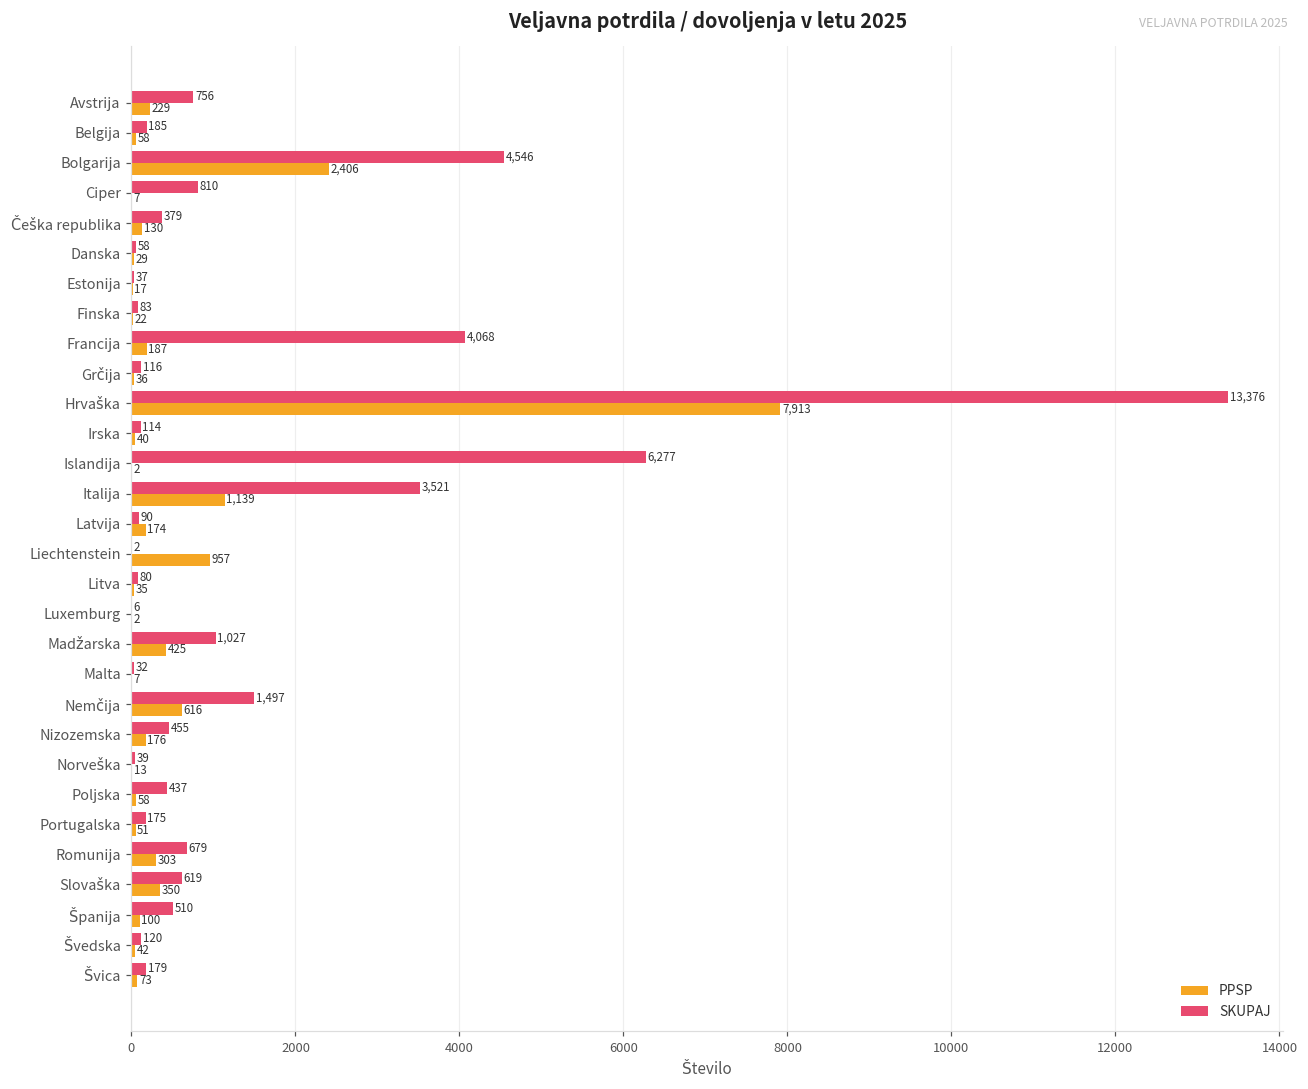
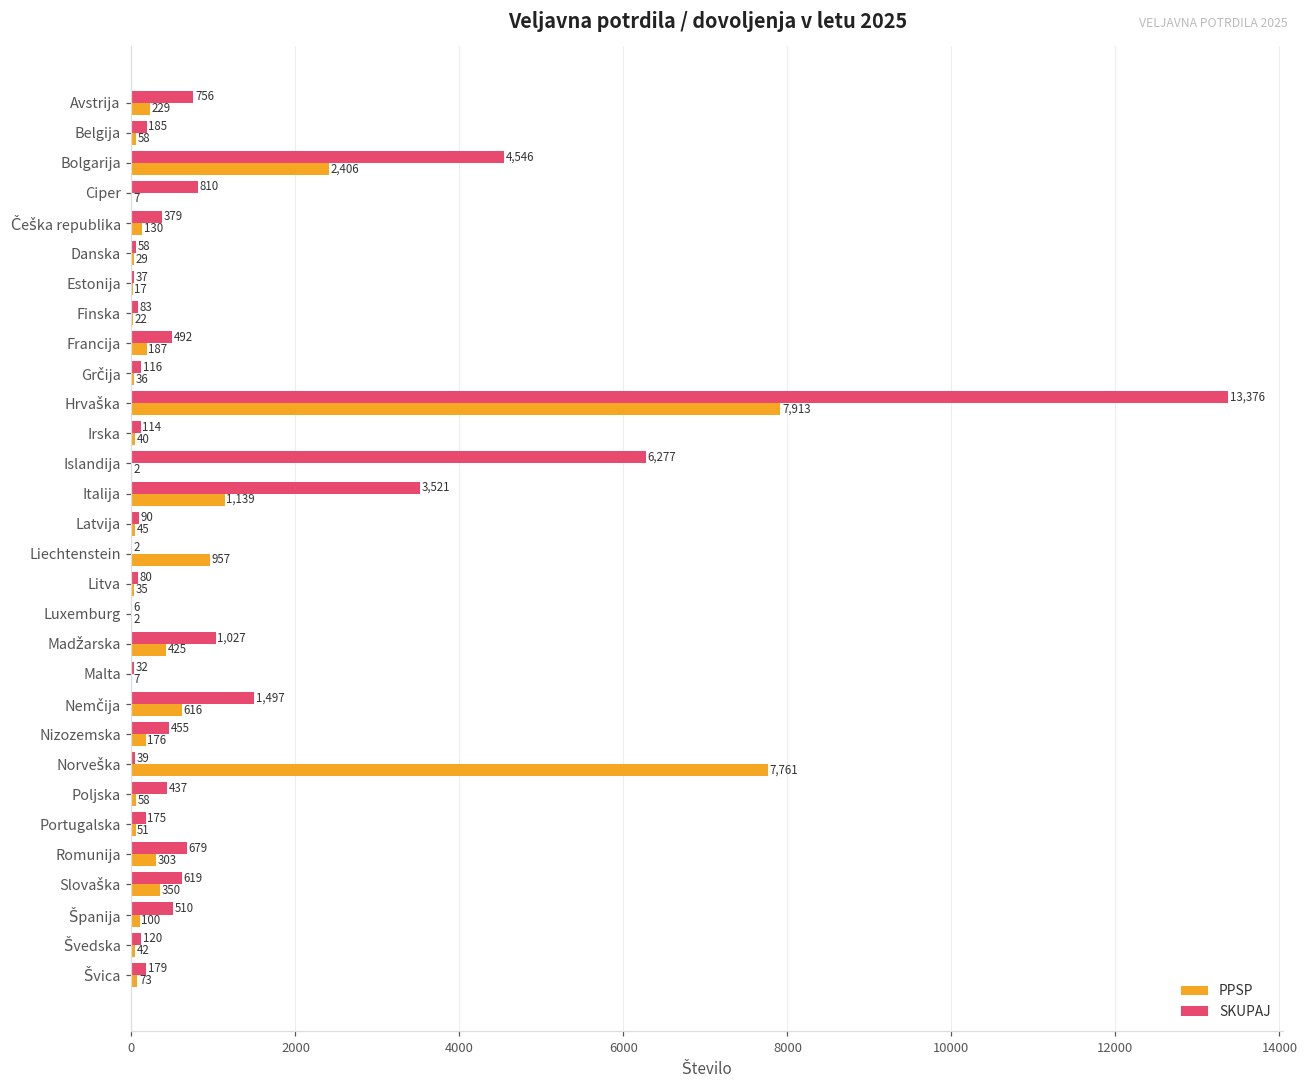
  {
    "PPSP": {
      "Avstrija": "229",
      "Belgija": "58",
      "Bolgarija": "2,406",
      "Ciper": "7",
      "Češka republika": "130",
      "Danska": "29",
      "Estonija": "17",
      "Finska": "22",
      "Francija": "187",
      "Grčija": "36",
      "Hrvaška": "7,913",
      "Irska": "40",
      "Islandija": "2",
      "Italija": "1,139",
-     "Latvija": "174",
+     "Latvija": "45",
      "Liechtenstein": "957",
      "Litva": "35",
      "Luxemburg": "2",
      "Madžarska": "425",
      "Malta": "7",
      "Nemčija": "616",
      "Nizozemska": "176",
-     "Norveška": "13",
+     "Norveška": "7,761",
      "Poljska": "58",
      "Portugalska": "51",
      "Romunija": "303",
      "Slovaška": "350",
      "Španija": "100",
      "Švedska": "42",
      "Švica": "73"
    },
    "SKUPAJ": {
      "Avstrija": "756",
      "Belgija": "185",
      "Bolgarija": "4,546",
      "Ciper": "810",
      "Češka republika": "379",
      "Danska": "58",
      "Estonija": "37",
      "Finska": "83",
-     "Francija": "4,068",
+     "Francija": "492",
      "Grčija": "116",
      "Hrvaška": "13,376",
      "Irska": "114",
      "Islandija": "6,277",
      "Italija": "3,521",
      "Latvija": "90",
      "Liechtenstein": "2",
      "Litva": "80",
      "Luxemburg": "6",
      "Madžarska": "1,027",
      "Malta": "32",
      "Nemčija": "1,497",
      "Nizozemska": "455",
      "Norveška": "39",
      "Poljska": "437",
      "Portugalska": "175",
      "Romunija": "679",
      "Slovaška": "619",
      "Španija": "510",
      "Švedska": "120",
      "Švica": "179"
    }
  }
